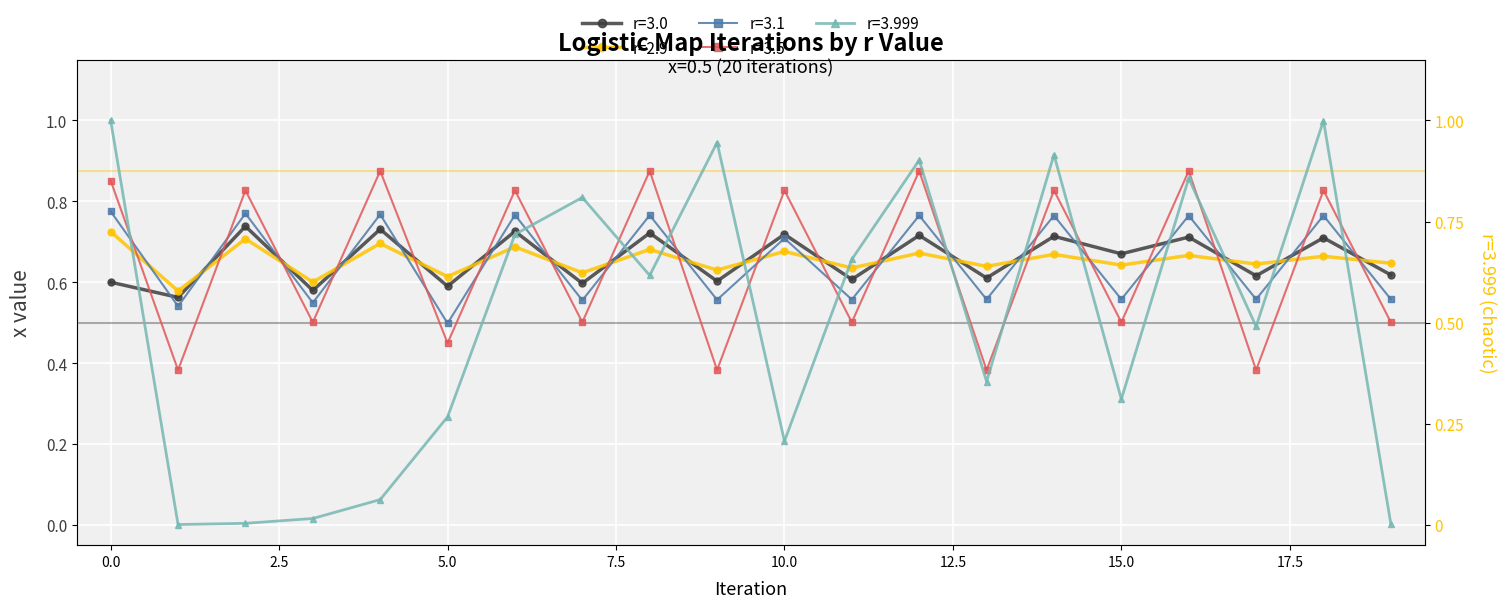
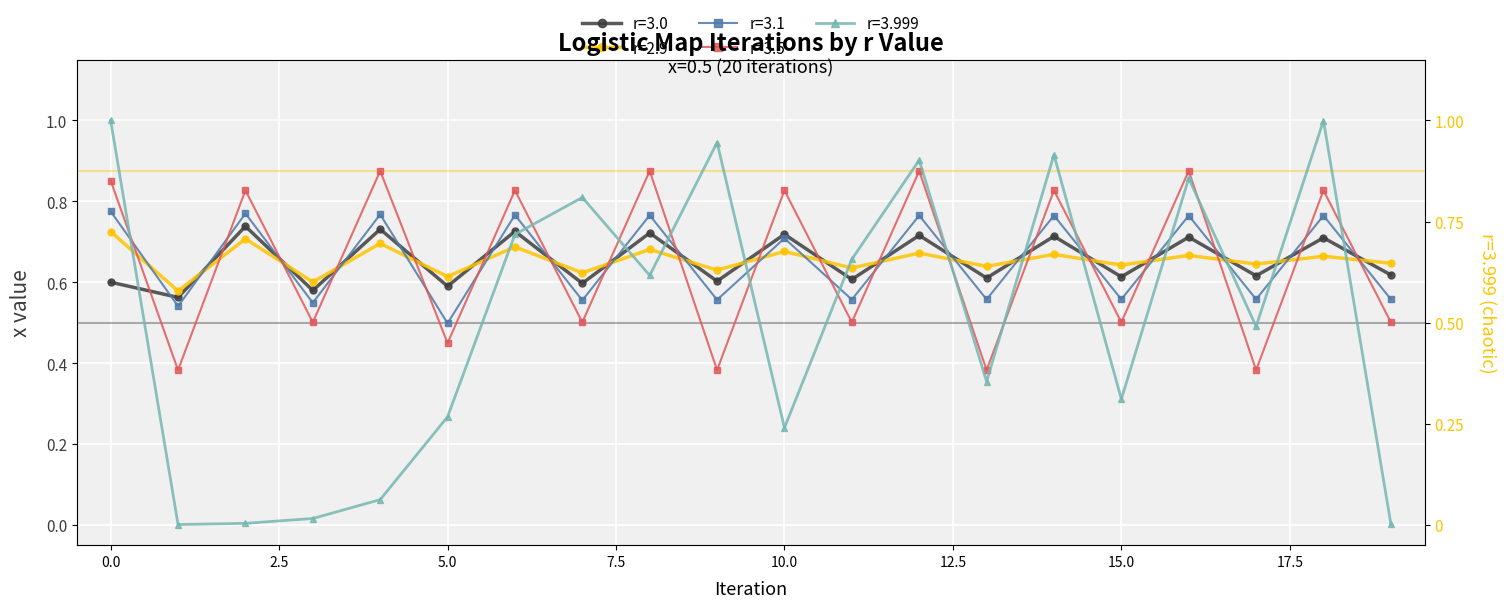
  {
    "r=3.0": {
      "0.0": 0.60,
      "5.0": 0.59,
      "10.0": 0.72,
-     "15.0": 0.67
+     "15.0": 0.61
    },
    "r=2.9": {
      "0.0": 0.73,
      "5.0": 0.61,
      "10.0": 0.68,
      "15.0": 0.64
    },
    "r=3.1": {
      "0.0": 0.78,
      "5.0": 0.50,
      "10.0": 0.71,
      "15.0": 0.56
    },
    "r=3.5": {
      "0.0": 0.85,
      "5.0": 0.45,
      "10.0": 0.83,
      "15.0": 0.50
    },
    "r=3.999": {
      "0.0": 1.00,
      "5.0": 0.27,
-     "10.0": 0.21,
+     "10.0": 0.24,
      "15.0": 0.31
    }
  }
